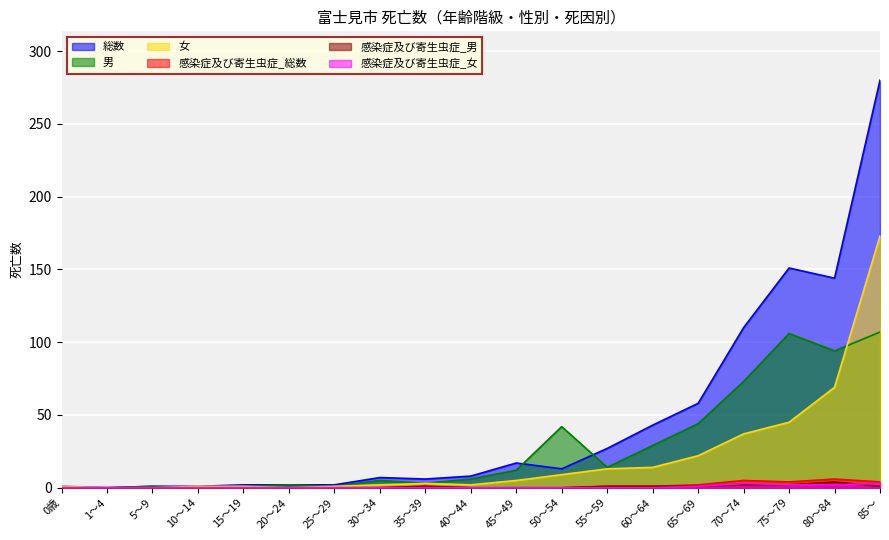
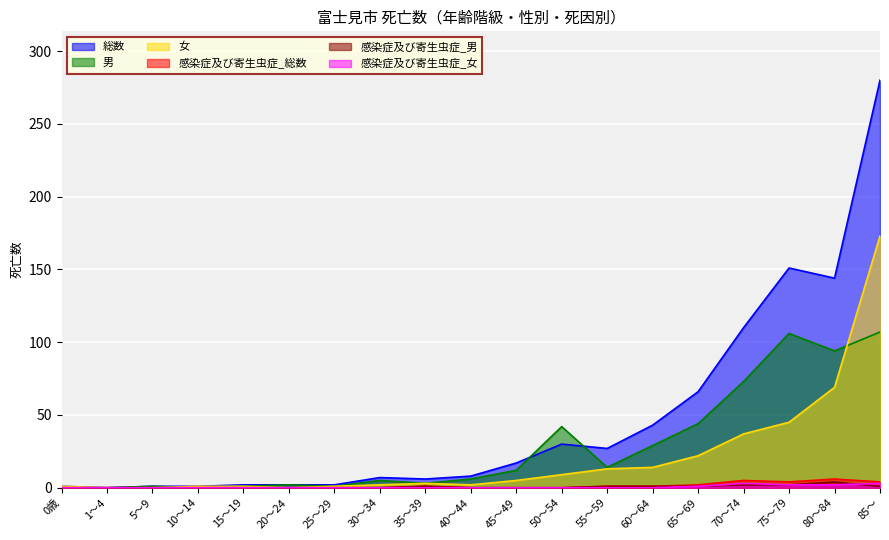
  {
    "総数": {
      "30～34": 7,
      "35～39": 6,
      "40～44": 8,
      "45～49": 17,
-     "50～54": 13,
+     "50～54": 30,
      "55～59": 27,
      "60～64": 43,
-     "65～69": 58,
+     "65～69": 66,
      "70～74": 110,
      "75～79": 151,
      "80～84": 144,
      "85～": 280
    },
    "男": {
      "30～34": 5,
      "40～44": 6,
      "45～49": 12,
      "50～54": 42,
      "60～64": 29,
      "65～69": 44,
      "70～74": 73,
      "75～79": 106,
      "80～84": 94,
      "85～": 107
    },
    "女": {
      "30～34": 2,
      "40～44": 2,
      "45～49": 5,
      "50～54": 9,
      "60～64": 14,
      "65～69": 22,
      "70～74": 37,
      "75～79": 45,
      "80～84": 69,
      "85～": 173
    },
    "感染症及び寄生虫症_総数": {
      "70～74": 5,
      "75～79": 4,
      "80～84": 6
    },
    "感染症及び寄生虫症_男": {
      "80～84": 4,
      "85～": 1
    },
    "感染症及び寄生虫症_女": {
      "80～84": 2
    }
  }
